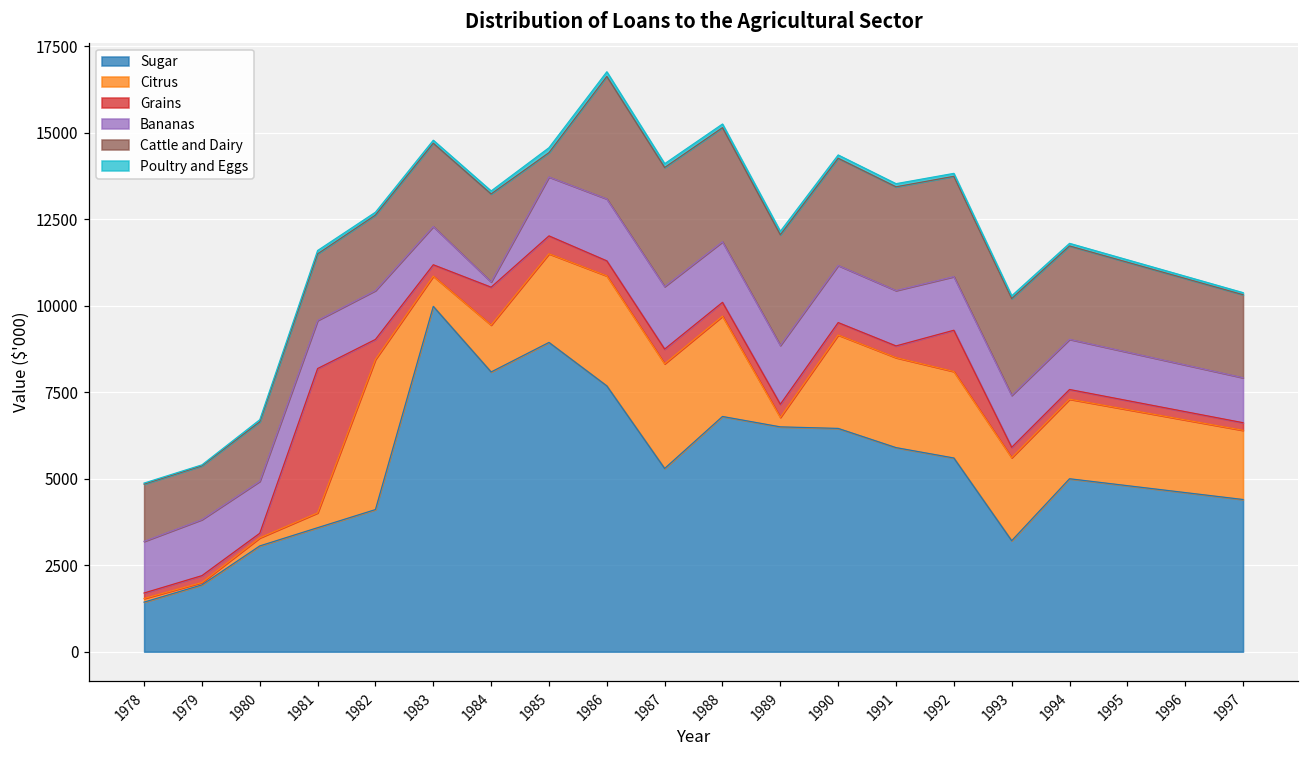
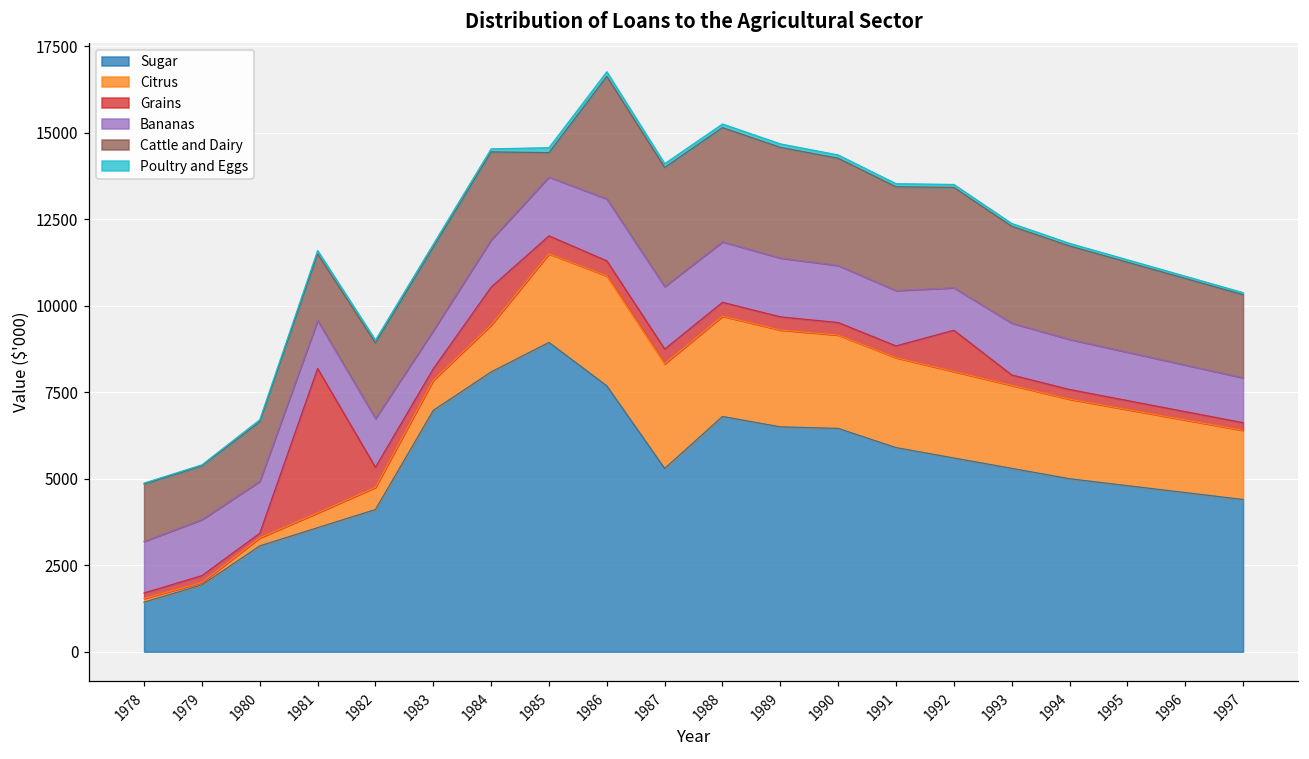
  {
    "Sugar": {
      "1978": 1400,
      "1980": 3100,
      "1981": 3600,
      "1982": 4100,
-     "1983": 10000,
+     "1983": 7000,
      "1984": 8100,
      "1985": 8900,
      "1986": 7700,
      "1987": 5300,
      "1988": 6800,
      "1989": 6500,
      "1990": 6500,
      "1991": 5900,
      "1992": 5600,
-     "1993": 3200,
+     "1993": 5300,
      "1994": 5000,
      "1995": 4800,
      "1996": 4600,
      "1997": 4400
    },
    "Citrus": {
      "1978": 100,
      "1980": 200,
      "1981": 400,
-     "1982": 4300,
+     "1982": 600,
      "1983": 900,
      "1984": 1400,
      "1985": 2600,
      "1986": 3200,
      "1987": 3000,
      "1988": 2900,
-     "1989": 300,
+     "1989": 2800,
      "1990": 2700,
      "1991": 2600,
      "1992": 2500,
      "1993": 2400,
      "1994": 2300,
      "1995": 2200,
      "1996": 2100,
      "1997": 2000
    },
    "Grains": {
      "1978": 200,
      "1979": 200,
      "1980": 100,
      "1981": 4200,
      "1982": 600,
      "1983": 300,
      "1984": 1100,
      "1985": 500,
      "1986": 400,
      "1987": 400,
      "1988": 400,
      "1989": 400,
      "1990": 400,
      "1991": 300,
      "1992": 1200,
      "1993": 300,
      "1994": 300,
      "1995": 300,
      "1996": 200,
      "1997": 200
    },
    "Bananas": {
      "1978": 1500,
      "1979": 1600,
      "1980": 1500,
      "1981": 1400,
      "1982": 1400,
      "1983": 1100,
-     "1984": 200,
+     "1984": 1400,
      "1985": 1700,
      "1986": 1800,
      "1987": 1800,
      "1988": 1800,
      "1989": 1700,
      "1990": 1700,
      "1991": 1600,
-     "1992": 1600,
+     "1992": 1200,
      "1993": 1500,
      "1994": 1500,
      "1995": 1400,
      "1996": 1400,
      "1997": 1300
    },
    "Cattle and Dairy": {
      "1981": 1900,
      "1982": 2200,
      "1983": 2400,
      "1984": 2500,
      "1985": 700,
      "1986": 3500,
      "1987": 3400,
      "1988": 3300,
      "1989": 3200,
      "1990": 3100,
      "1991": 3000,
      "1992": 2900
    },
    "Poultry and Eggs": {
      "1981": 100,
      "1982": 100,
      "1983": 100,
      "1984": 100,
      "1985": 100,
      "1986": 100,
      "1987": 100,
      "1988": 100,
      "1989": 100,
      "1990": 100,
      "1991": 100,
      "1992": 100
    }
  }
